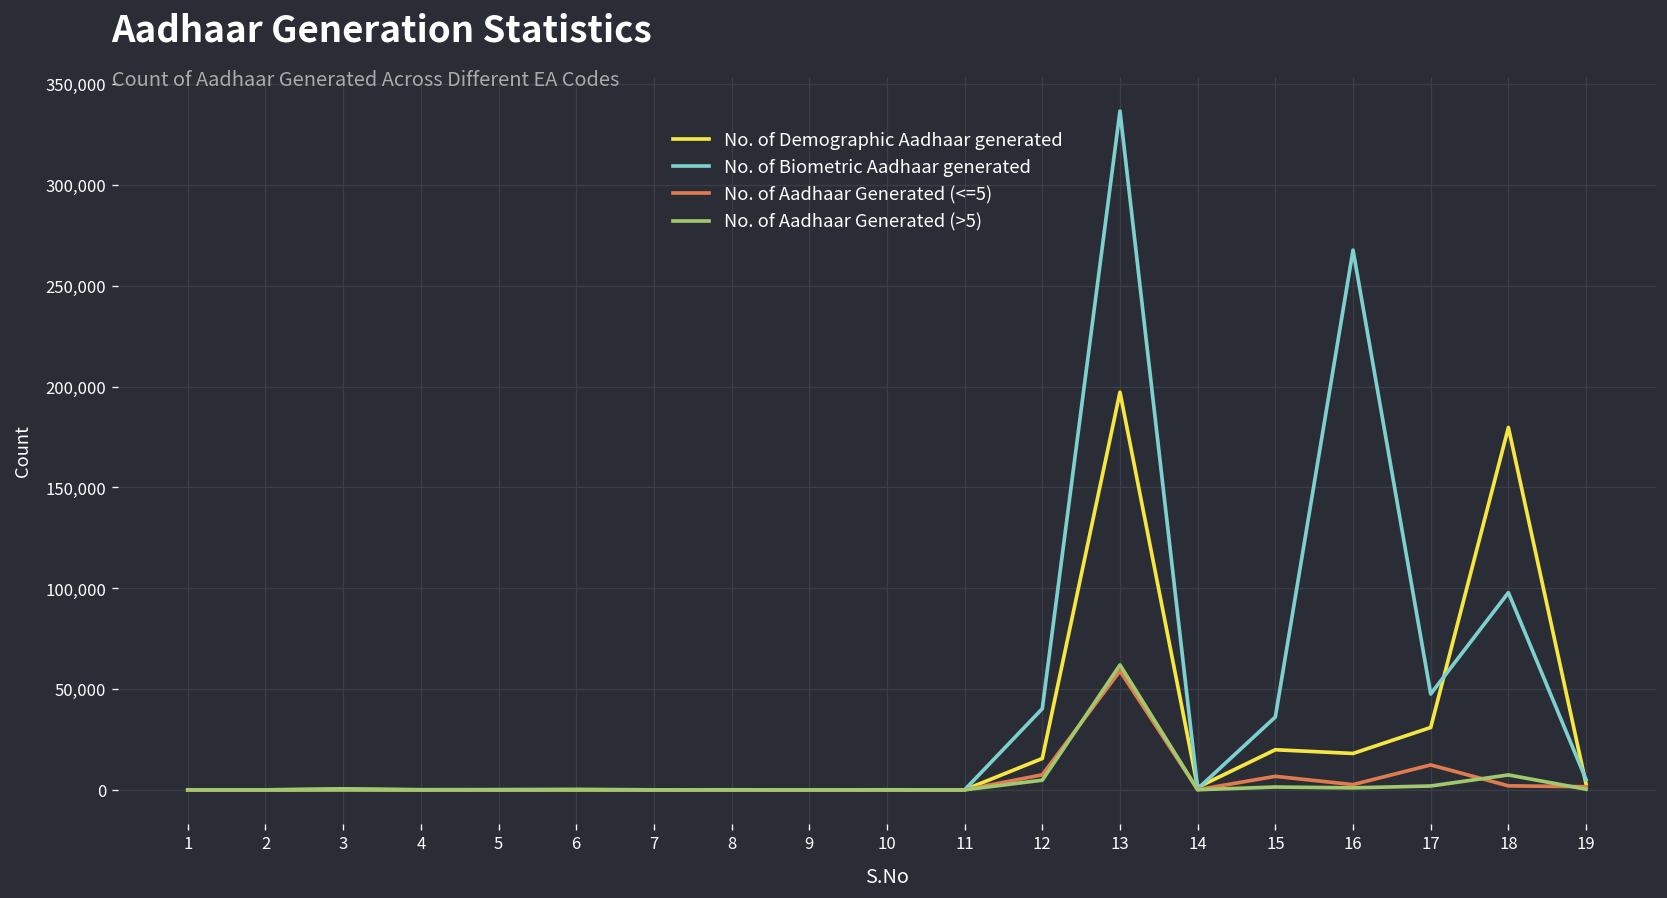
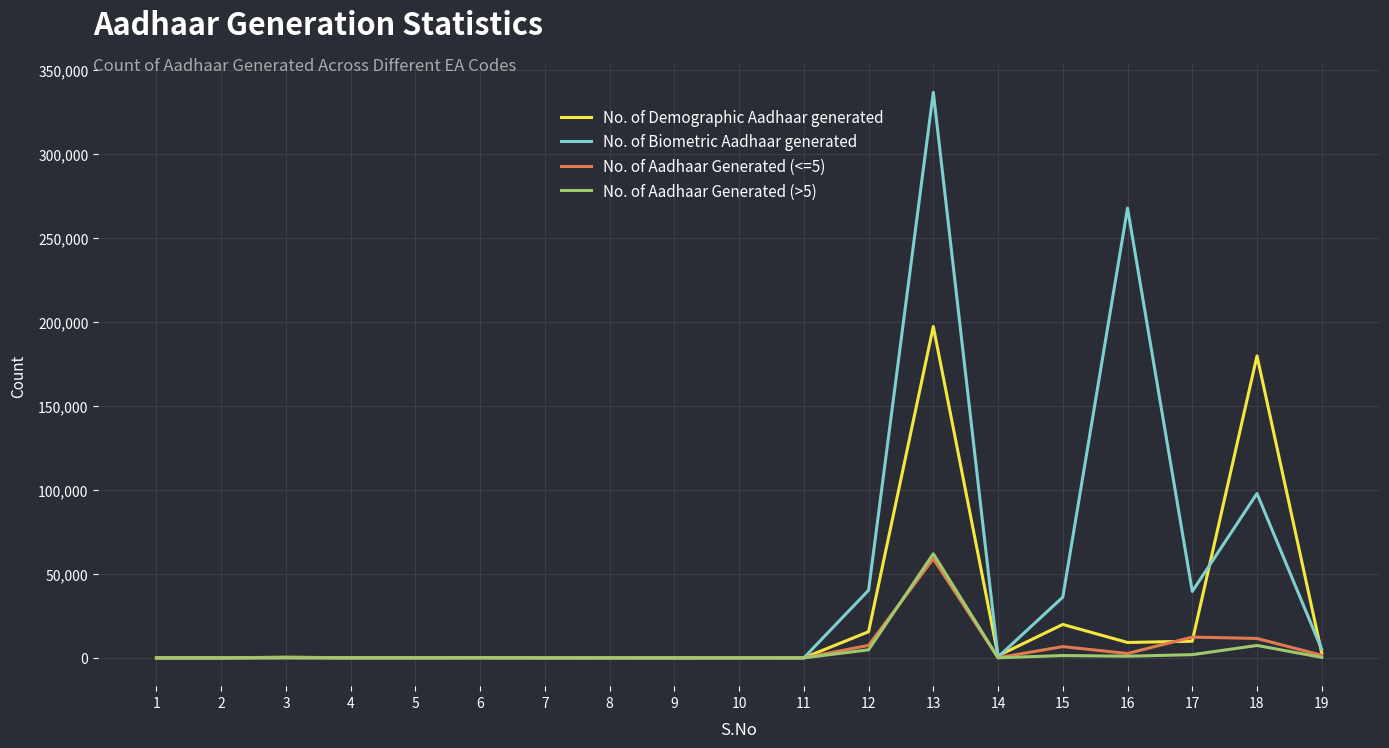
  {
    "No. of Demographic Aadhaar generated": {
      "12": "16,000",
      "13": "197,000",
      "15": "20,000",
-     "16": "18,000",
-     "17": "31,000",
+     "16": "9,000",
+     "17": "10,000",
      "18": "180,000"
    },
    "No. of Biometric Aadhaar generated": {
      "12": "40,000",
      "13": "337,000",
      "15": "36,000",
      "16": "268,000",
-     "17": "48,000",
+     "17": "40,000",
      "18": "98,000",
      "19": "5,000"
    },
    "No. of Aadhaar Generated (<=5)": {
      "12": "7,000",
      "13": "59,000",
      "15": "7,000",
      "16": "3,000",
      "17": "12,000",
-     "18": "2,000"
+     "18": "12,000"
    },
    "No. of Aadhaar Generated (>5)": {
      "12": "5,000",
      "13": "62,000",
      "15": "1,000",
      "16": "1,000",
      "17": "2,000",
      "18": "7,000"
    }
  }
